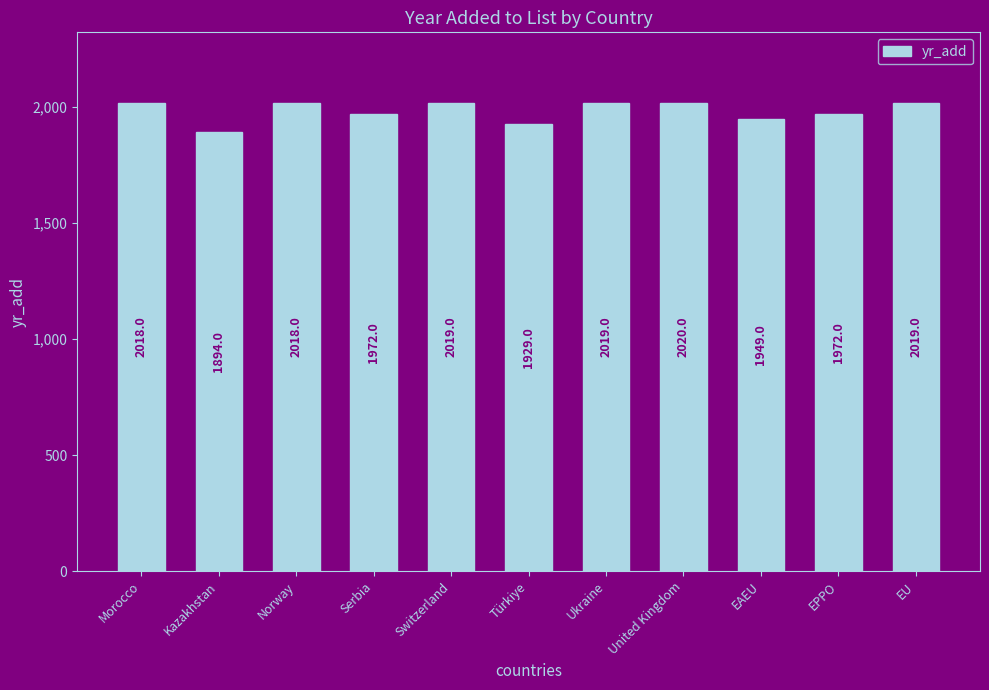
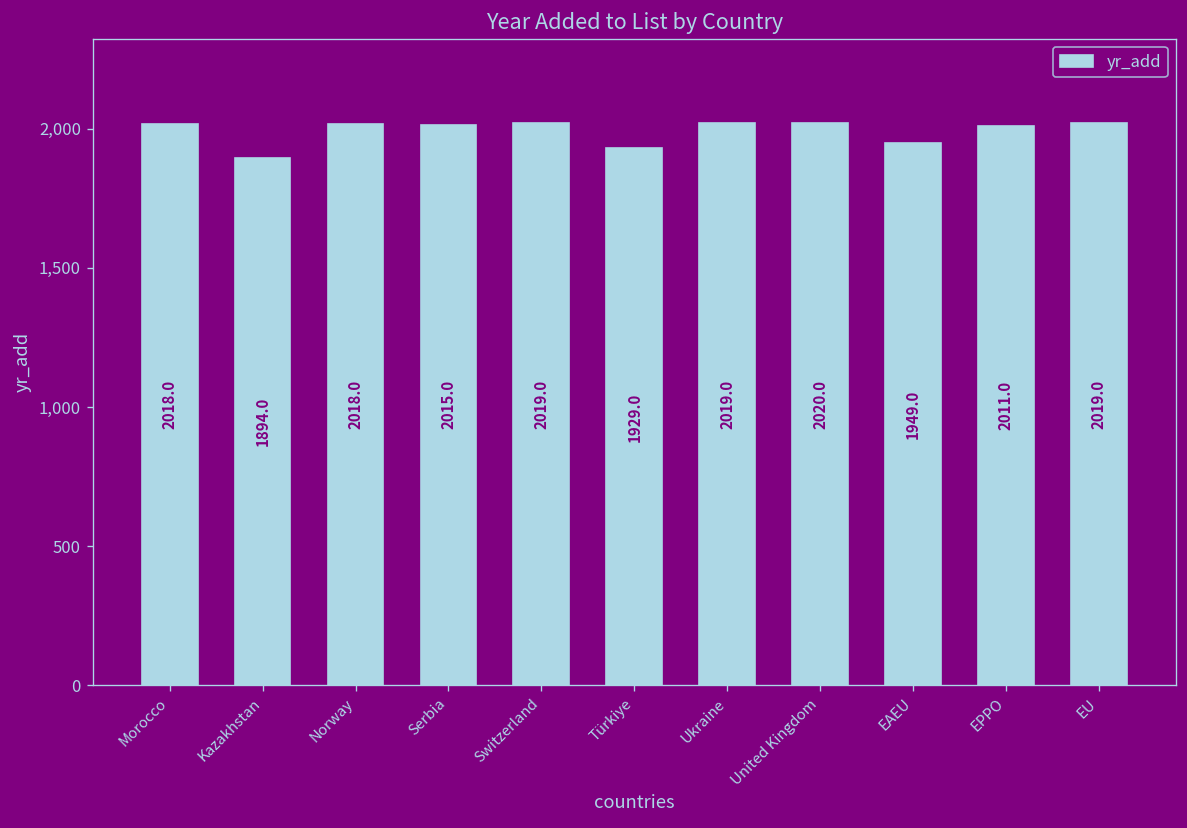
  {
    "Morocco": 2018.0,
    "Kazakhstan": 1894.0,
    "Norway": 2018.0,
-   "Serbia": 1972.0,
+   "Serbia": 2015.0,
    "Switzerland": 2019.0,
    "Türkiye": 1929.0,
    "Ukraine": 2019.0,
    "United Kingdom": 2020.0,
    "EAEU": 1949.0,
-   "EPPO": 1972.0,
+   "EPPO": 2011.0,
    "EU": 2019.0
  }
